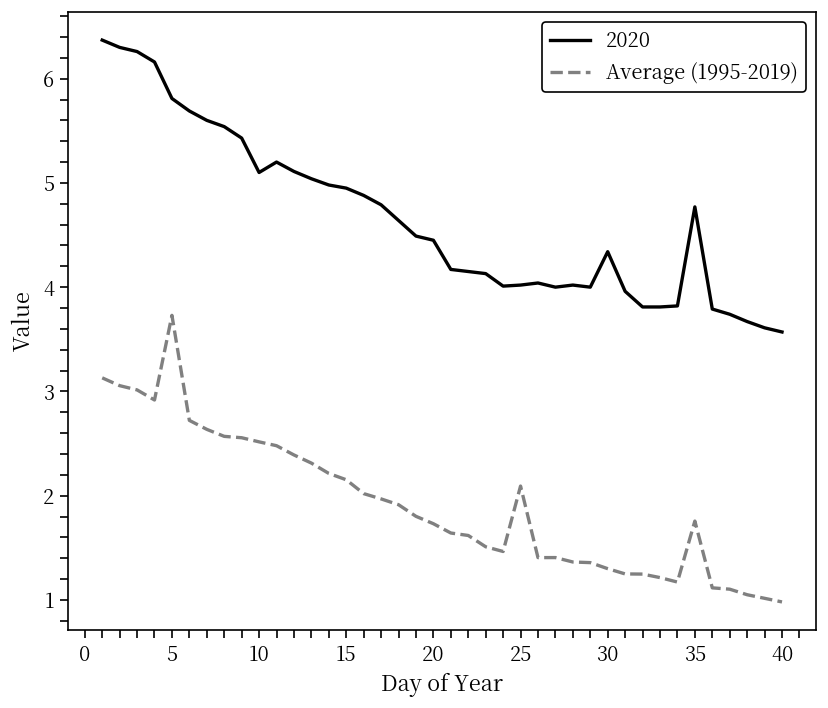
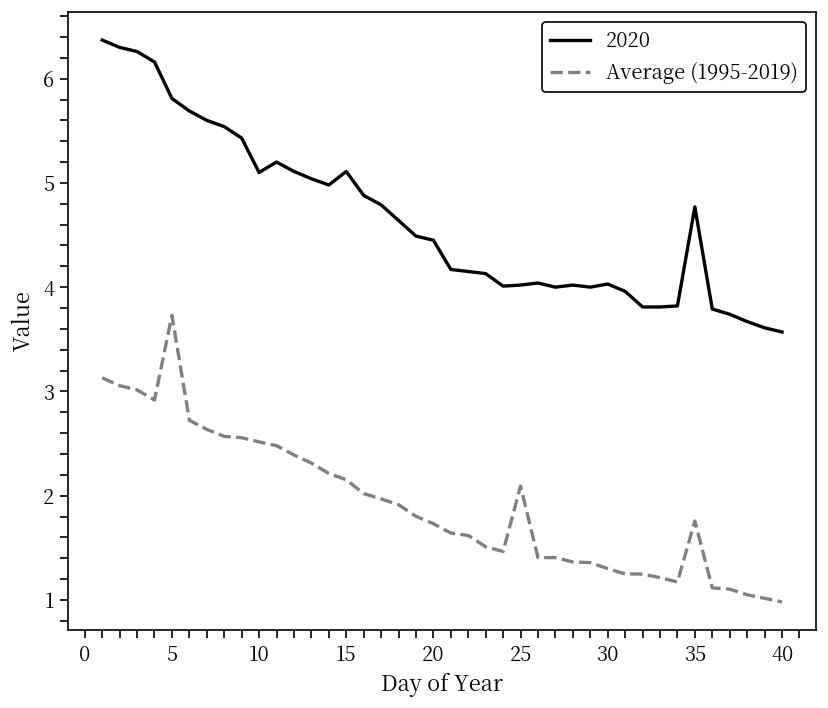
  {
    "2020": {
      "5": 5.8,
      "10": 5.1,
-     "15": 5.0,
+     "15": 5.1,
      "20": 4.5,
      "25": 4.0,
-     "30": 4.3,
+     "30": 4.0,
      "35": 4.8,
      "40": 3.6
    },
    "Average (1995-2019)": {
      "5": 3.7,
      "10": 2.5,
      "15": 2.2,
      "20": 1.7,
      "25": 2.1,
      "30": 1.3,
      "35": 1.8,
      "40": 1.0
    }
  }
